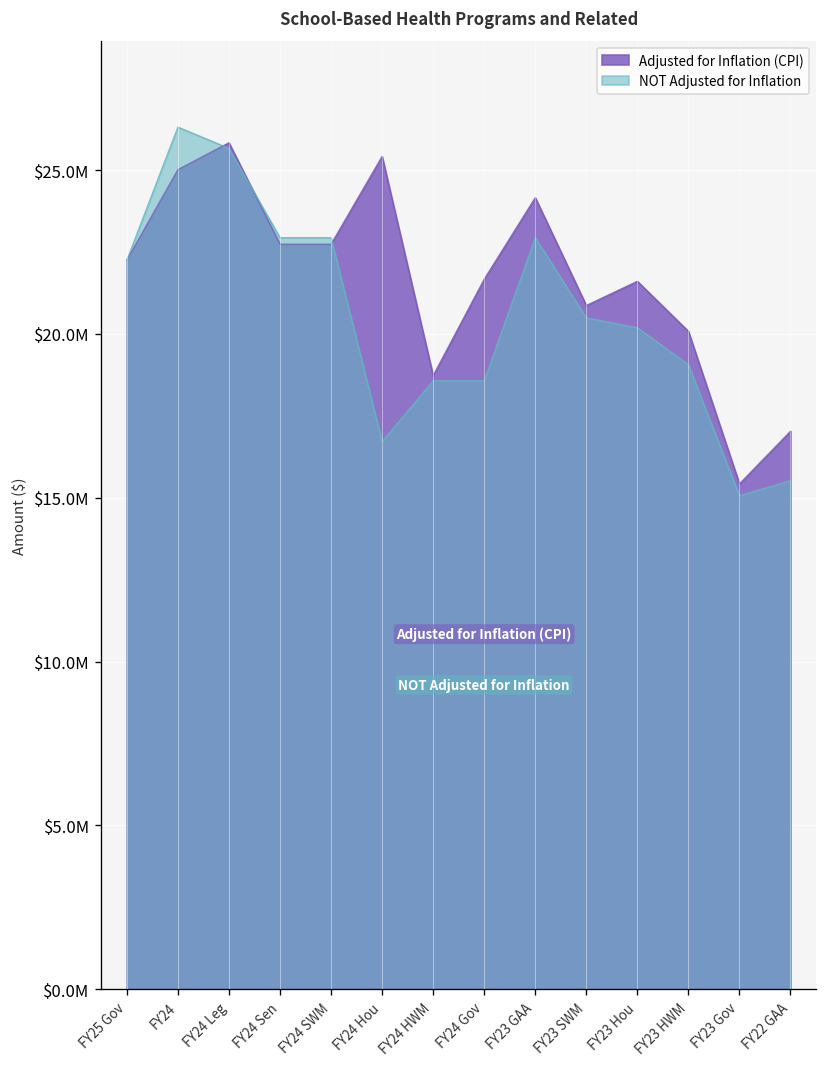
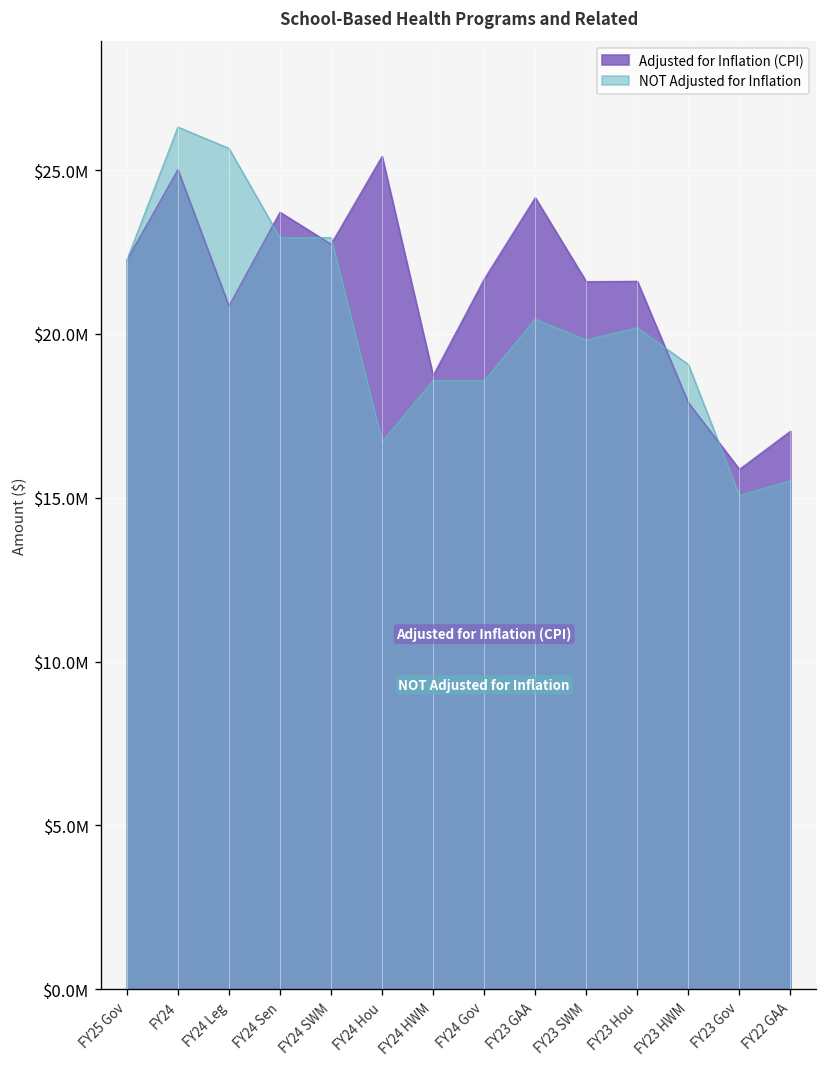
  {
    "Adjusted for Inflation (CPI)": {
      "FY24": "$25000000",
-     "FY24 Leg": "$25800000",
-     "FY24 Sen": "$22700000",
+     "FY24 Leg": "$20900000",
+     "FY24 Sen": "$23700000",
      "FY24 SWM": "$22700000",
      "FY24 Hou": "$25400000",
      "FY24 HWM": "$18700000",
      "FY24 Gov": "$21700000",
      "FY23 GAA": "$24200000",
-     "FY23 SWM": "$20900000",
+     "FY23 SWM": "$21600000",
      "FY23 Hou": "$21600000",
-     "FY23 HWM": "$20100000",
-     "FY23 Gov": "$15400000",
+     "FY23 HWM": "$17900000",
+     "FY23 Gov": "$15900000",
      "FY22 GAA": "$17000000"
    },
    "NOT Adjusted for Inflation": {
      "FY24": "$26300000",
      "FY24 Leg": "$25700000",
      "FY24 Sen": "$22900000",
      "FY24 SWM": "$22900000",
      "FY24 Hou": "$16700000",
      "FY24 HWM": "$18600000",
      "FY24 Gov": "$18600000",
-     "FY23 GAA": "$22900000",
-     "FY23 SWM": "$20500000",
+     "FY23 GAA": "$20500000",
+     "FY23 SWM": "$19800000",
      "FY23 Hou": "$20200000",
      "FY23 HWM": "$19100000",
      "FY23 Gov": "$15100000",
      "FY22 GAA": "$15500000"
    }
  }
